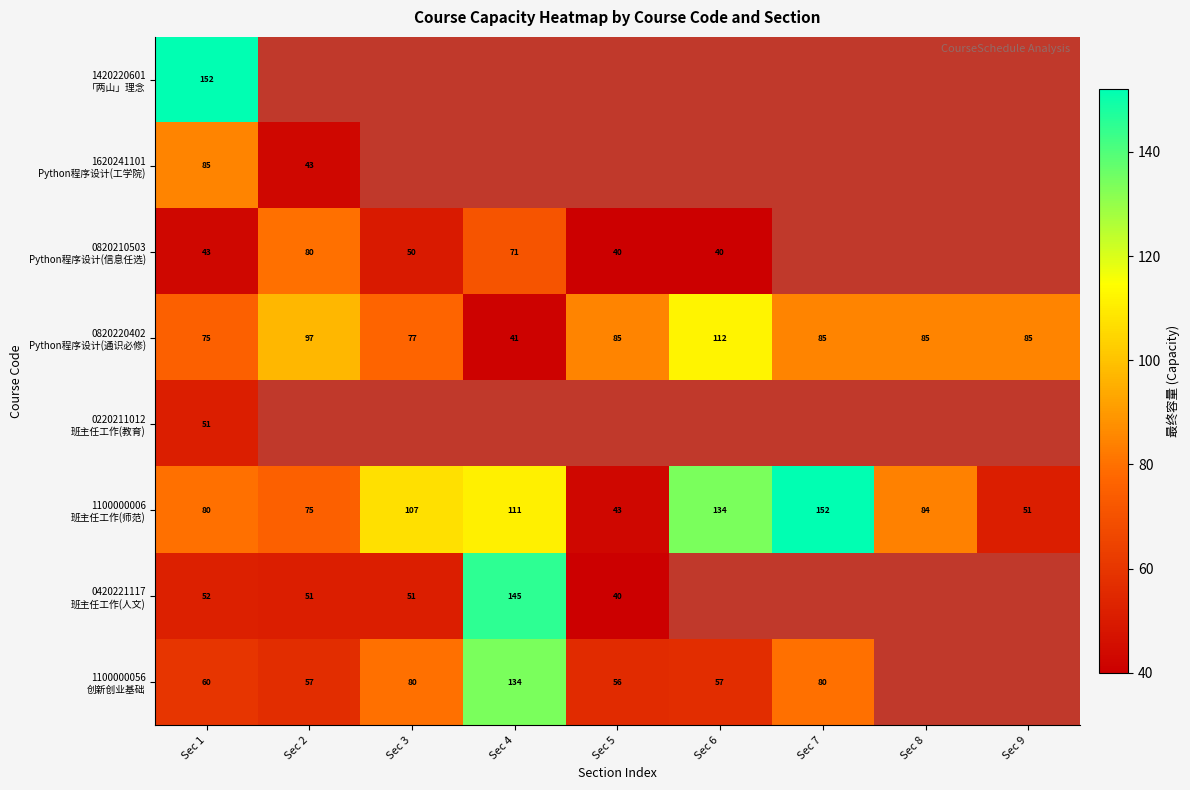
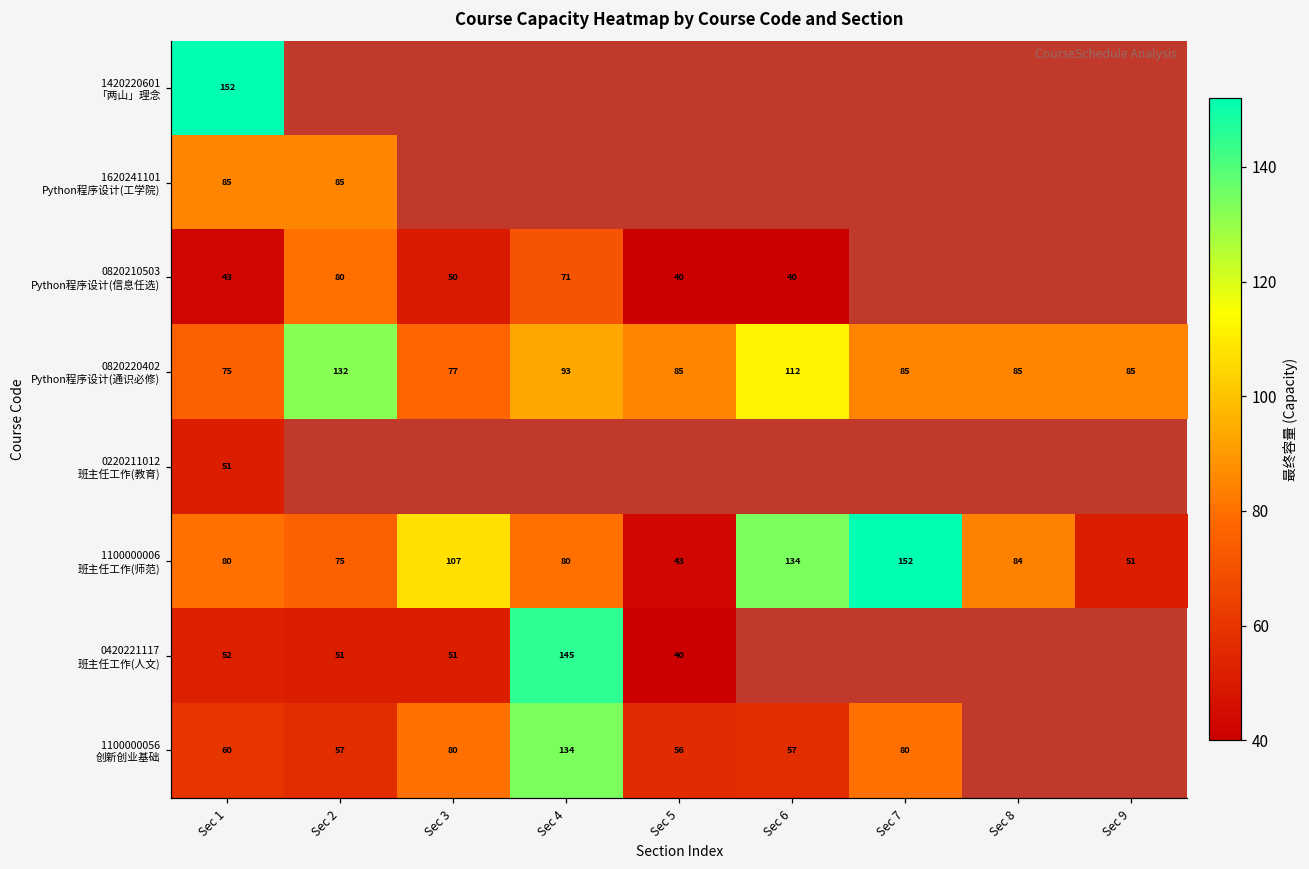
  {
    "1420220601 「两山」理念": {
      "Sec 1": 152
    },
    "1620241101 Python程序设计(工学院)": {
      "Sec 1": 85,
-     "Sec 2": 43
+     "Sec 2": 85
    },
    "0820210503 Python程序设计(信息任选)": {
      "Sec 1": 43,
      "Sec 2": 80,
      "Sec 3": 50,
      "Sec 4": 71,
      "Sec 5": 40,
      "Sec 6": 40
    },
    "0820220402 Python程序设计(通识必修)": {
      "Sec 1": 75,
-     "Sec 2": 97,
+     "Sec 2": 132,
      "Sec 3": 77,
-     "Sec 4": 41,
+     "Sec 4": 93,
      "Sec 5": 85,
      "Sec 6": 112,
      "Sec 7": 85,
      "Sec 8": 85,
      "Sec 9": 85
    },
    "0220211012 班主任工作(教育)": {
      "Sec 1": 51
    },
    "1100000006 班主任工作(师范)": {
      "Sec 1": 80,
      "Sec 2": 75,
      "Sec 3": 107,
-     "Sec 4": 111,
+     "Sec 4": 80,
      "Sec 5": 43,
      "Sec 6": 134,
      "Sec 7": 152,
      "Sec 8": 84,
      "Sec 9": 51
    },
    "0420221117 班主任工作(人文)": {
      "Sec 1": 52,
      "Sec 2": 51,
      "Sec 3": 51,
      "Sec 4": 145,
      "Sec 5": 40
    },
    "1100000056 创新创业基础": {
      "Sec 1": 60,
      "Sec 2": 57,
      "Sec 3": 80,
      "Sec 4": 134,
      "Sec 5": 56,
      "Sec 6": 57,
      "Sec 7": 80
    }
  }
